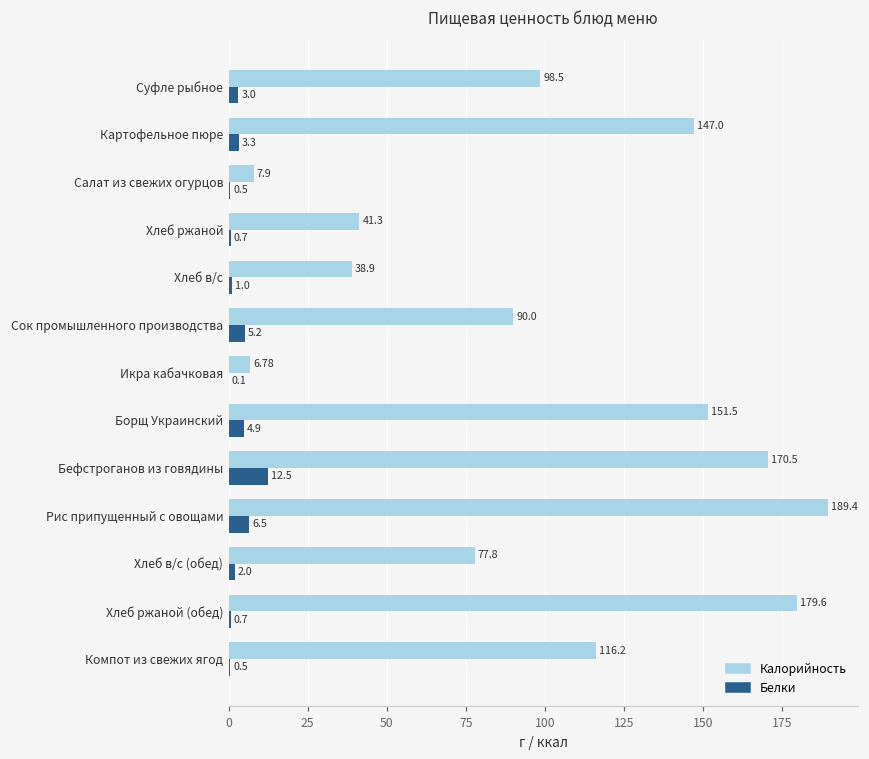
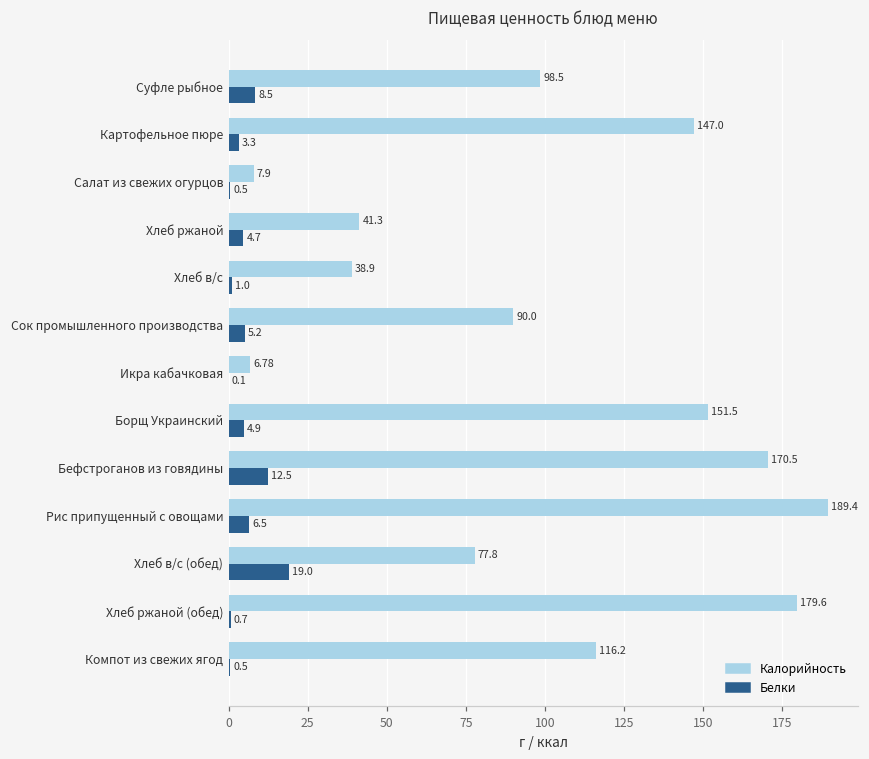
  {
    "Калорийность": {
      "Суфле рыбное": 98.5,
      "Картофельное пюре": 147.0,
      "Салат из свежих огурцов": 7.9,
      "Хлеб ржаной": 41.3,
      "Хлеб в/с": 38.9,
      "Сок промышленного производства": 90.0,
      "Икра кабачковая": 6.78,
      "Борщ Украинский": 151.5,
      "Бефстроганов из говядины": 170.5,
      "Рис припущенный с овощами": 189.4,
      "Хлеб в/с (обед)": 77.8,
      "Хлеб ржаной (обед)": 179.6,
      "Компот из свежих ягод": 116.2
    },
    "Белки": {
-     "Суфле рыбное": 3.0,
+     "Суфле рыбное": 8.5,
      "Картофельное пюре": 3.3,
      "Салат из свежих огурцов": 0.5,
-     "Хлеб ржаной": 0.7,
+     "Хлеб ржаной": 4.7,
      "Хлеб в/с": 1.0,
      "Сок промышленного производства": 5.2,
      "Икра кабачковая": 0.1,
      "Борщ Украинский": 4.9,
      "Бефстроганов из говядины": 12.5,
      "Рис припущенный с овощами": 6.5,
-     "Хлеб в/с (обед)": 2.0,
+     "Хлеб в/с (обед)": 19.0,
      "Хлеб ржаной (обед)": 0.7,
      "Компот из свежих ягод": 0.5
    }
  }
